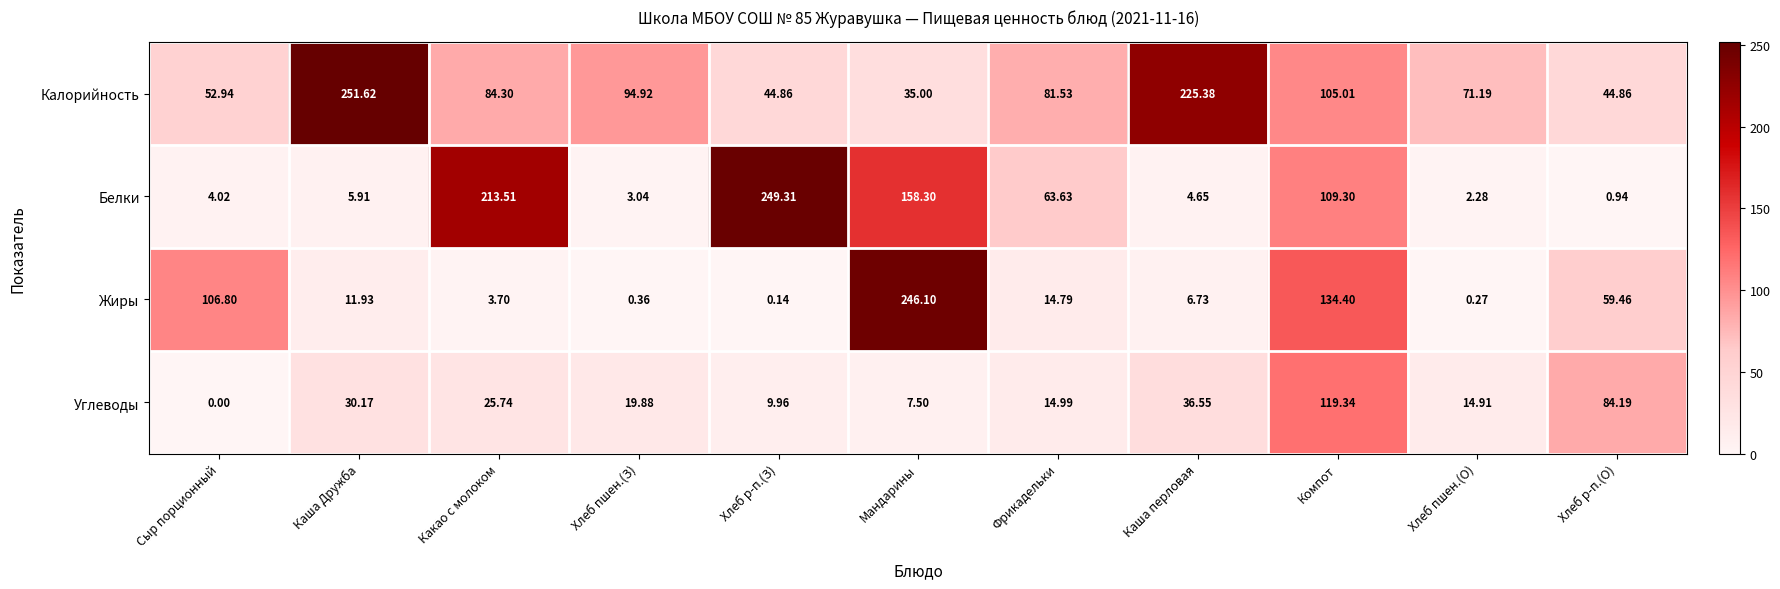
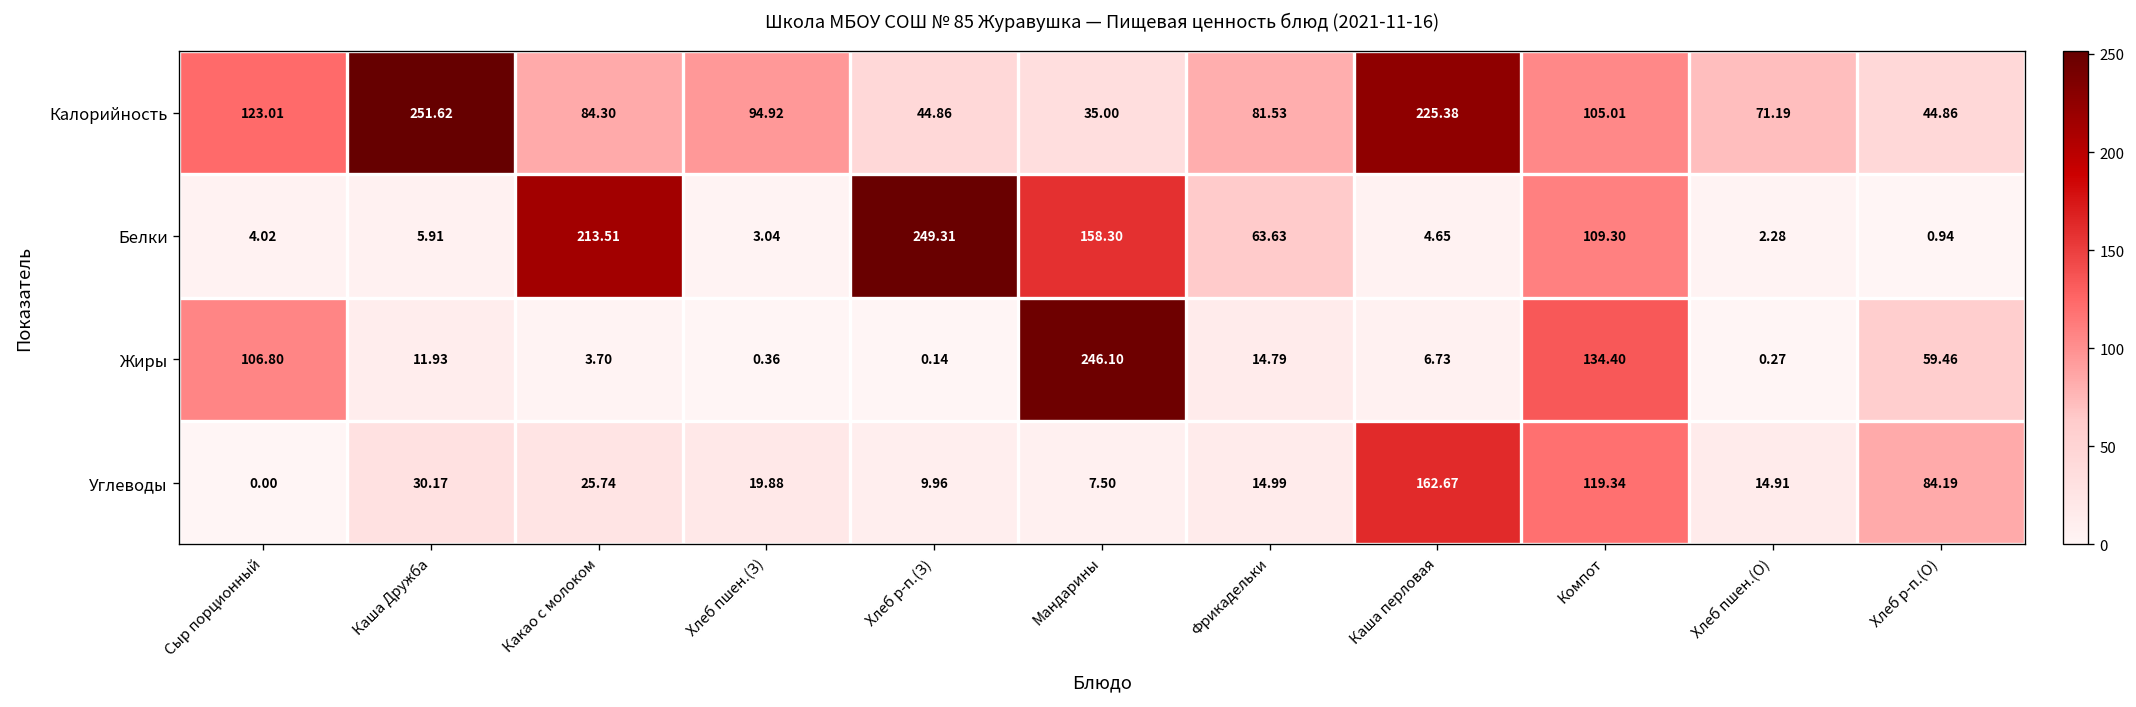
  {
    "Калорийность": {
-     "Сыр порционный": 52.94,
+     "Сыр порционный": 123.01,
      "Каша Дружба": 251.62,
      "Какао с молоком": 84.30,
      "Хлеб пшен.(З)": 94.92,
      "Хлеб р-п.(З)": 44.86,
      "Мандарины": 35.00,
      "Фрикадельки": 81.53,
      "Каша перловая": 225.38,
      "Компот": 105.01,
      "Хлеб пшен.(О)": 71.19,
      "Хлеб р-п.(О)": 44.86
    },
    "Белки": {
      "Сыр порционный": 4.02,
      "Каша Дружба": 5.91,
      "Какао с молоком": 213.51,
      "Хлеб пшен.(З)": 3.04,
      "Хлеб р-п.(З)": 249.31,
      "Мандарины": 158.30,
      "Фрикадельки": 63.63,
      "Каша перловая": 4.65,
      "Компот": 109.30,
      "Хлеб пшен.(О)": 2.28,
      "Хлеб р-п.(О)": 0.94
    },
    "Жиры": {
      "Сыр порционный": 106.80,
      "Каша Дружба": 11.93,
      "Какао с молоком": 3.70,
      "Хлеб пшен.(З)": 0.36,
      "Хлеб р-п.(З)": 0.14,
      "Мандарины": 246.10,
      "Фрикадельки": 14.79,
      "Каша перловая": 6.73,
      "Компот": 134.40,
      "Хлеб пшен.(О)": 0.27,
      "Хлеб р-п.(О)": 59.46
    },
    "Углеводы": {
      "Сыр порционный": 0.00,
      "Каша Дружба": 30.17,
      "Какао с молоком": 25.74,
      "Хлеб пшен.(З)": 19.88,
      "Хлеб р-п.(З)": 9.96,
      "Мандарины": 7.50,
      "Фрикадельки": 14.99,
-     "Каша перловая": 36.55,
+     "Каша перловая": 162.67,
      "Компот": 119.34,
      "Хлеб пшен.(О)": 14.91,
      "Хлеб р-п.(О)": 84.19
    }
  }
